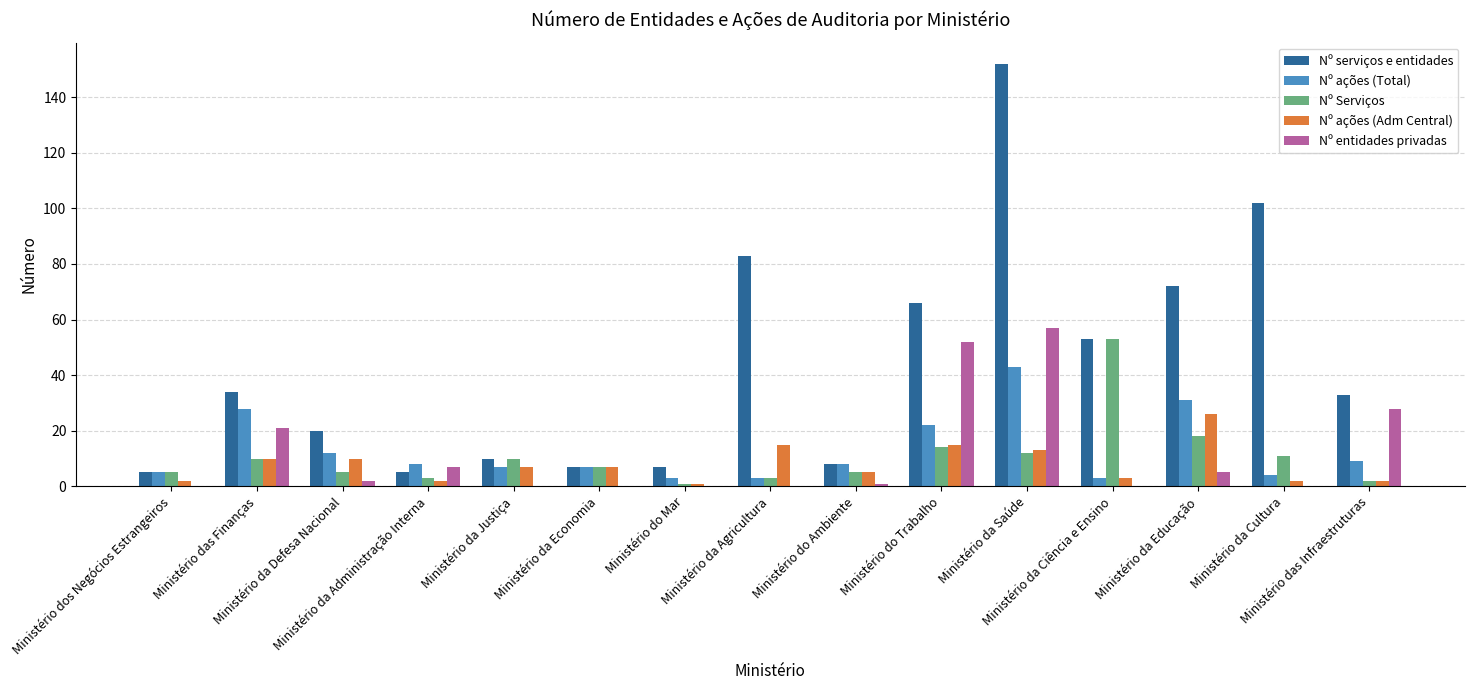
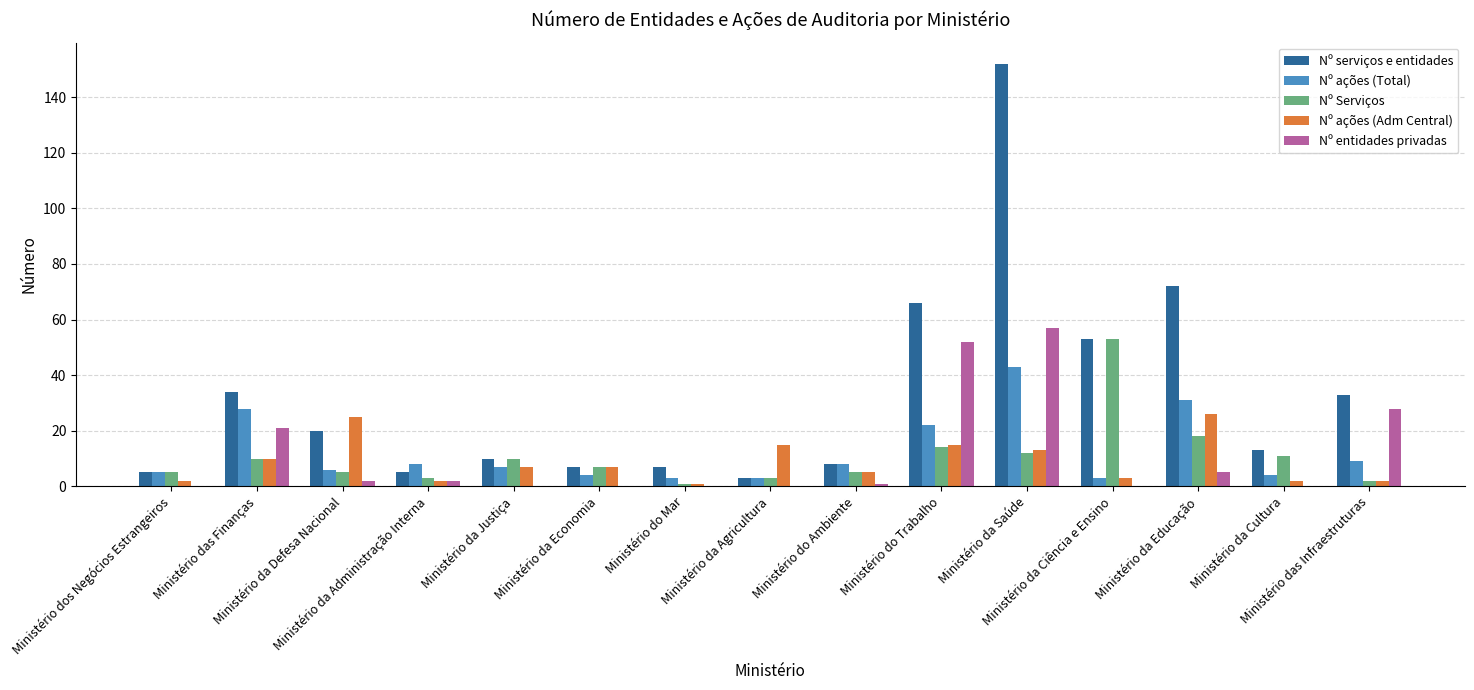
  {
    "Nº serviços e entidades": {
      "Ministério dos Negócios Estrangeiros": 5,
      "Ministério das Finanças": 34,
      "Ministério da Defesa Nacional": 20,
      "Ministério da Administração Interna": 5,
      "Ministério da Justiça": 10,
      "Ministério da Economia": 7,
      "Ministério do Mar": 7,
-     "Ministério da Agricultura": 83,
+     "Ministério da Agricultura": 3,
      "Ministério do Ambiente": 8,
      "Ministério do Trabalho": 66,
      "Ministério da Saúde": 152,
      "Ministério da Ciência e Ensino": 53,
      "Ministério da Educação": 72,
-     "Ministério da Cultura": 102,
+     "Ministério da Cultura": 13,
      "Ministério das Infraestruturas": 33
    },
    "Nº ações (Total)": {
      "Ministério dos Negócios Estrangeiros": 5,
      "Ministério das Finanças": 28,
-     "Ministério da Defesa Nacional": 12,
+     "Ministério da Defesa Nacional": 6,
      "Ministério da Administração Interna": 8,
      "Ministério da Justiça": 7,
-     "Ministério da Economia": 7,
+     "Ministério da Economia": 4,
      "Ministério do Mar": 3,
      "Ministério da Agricultura": 3,
      "Ministério do Ambiente": 8,
      "Ministério do Trabalho": 22,
      "Ministério da Saúde": 43,
      "Ministério da Ciência e Ensino": 3,
      "Ministério da Educação": 31,
      "Ministério da Cultura": 4,
      "Ministério das Infraestruturas": 9
    },
    "Nº Serviços": {
      "Ministério dos Negócios Estrangeiros": 5,
      "Ministério das Finanças": 10,
      "Ministério da Defesa Nacional": 5,
      "Ministério da Administração Interna": 3,
      "Ministério da Justiça": 10,
      "Ministério da Economia": 7,
      "Ministério do Mar": 1,
      "Ministério da Agricultura": 3,
      "Ministério do Ambiente": 5,
      "Ministério do Trabalho": 14,
      "Ministério da Saúde": 12,
      "Ministério da Ciência e Ensino": 53,
      "Ministério da Educação": 18,
      "Ministério da Cultura": 11,
      "Ministério das Infraestruturas": 2
    },
    "Nº ações (Adm Central)": {
      "Ministério dos Negócios Estrangeiros": 2,
      "Ministério das Finanças": 10,
-     "Ministério da Defesa Nacional": 10,
+     "Ministério da Defesa Nacional": 25,
      "Ministério da Administração Interna": 2,
      "Ministério da Justiça": 7,
      "Ministério da Economia": 7,
      "Ministério do Mar": 1,
      "Ministério da Agricultura": 15,
      "Ministério do Ambiente": 5,
      "Ministério do Trabalho": 15,
      "Ministério da Saúde": 13,
      "Ministério da Ciência e Ensino": 3,
      "Ministério da Educação": 26,
      "Ministério da Cultura": 2,
      "Ministério das Infraestruturas": 2
    },
    "Nº entidades privadas": {
      "Ministério dos Negócios Estrangeiros": 0,
      "Ministério das Finanças": 21,
      "Ministério da Defesa Nacional": 2,
-     "Ministério da Administração Interna": 7,
+     "Ministério da Administração Interna": 2,
      "Ministério da Justiça": 0,
      "Ministério da Economia": 0,
      "Ministério do Mar": 0,
      "Ministério da Agricultura": 0,
      "Ministério do Ambiente": 1,
      "Ministério do Trabalho": 52,
      "Ministério da Saúde": 57,
      "Ministério da Ciência e Ensino": 0,
      "Ministério da Educação": 5,
      "Ministério da Cultura": 0,
      "Ministério das Infraestruturas": 28
    }
  }
